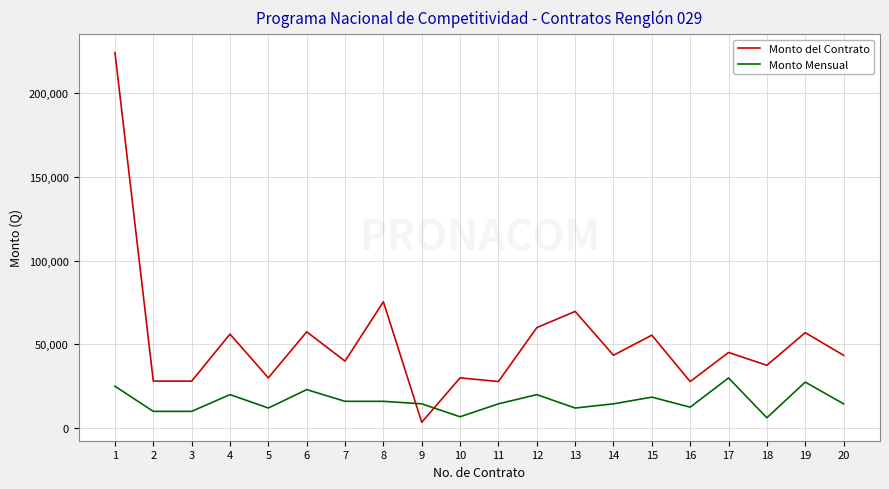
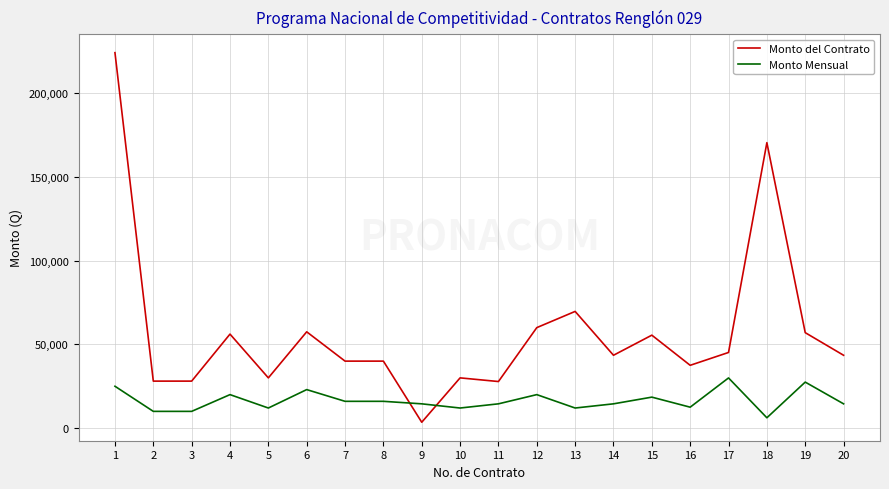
  {
    "Monto del Contrato": {
      "1": "224,000",
      "2": "28,000",
      "3": "28,000",
      "4": "56,000",
      "5": "30,000",
      "6": "58,000",
      "7": "40,000",
-     "8": "75,000",
+     "8": "40,000",
      "9": "4,000",
      "10": "30,000",
      "11": "28,000",
      "12": "60,000",
      "13": "70,000",
      "14": "44,000",
      "15": "56,000",
-     "16": "28,000",
+     "16": "38,000",
      "17": "45,000",
-     "18": "38,000",
+     "18": "170,000",
      "19": "57,000",
      "20": "44,000"
    },
    "Monto Mensual": {
      "1": "25,000",
      "2": "10,000",
      "3": "10,000",
      "4": "20,000",
      "5": "12,000",
      "6": "23,000",
      "7": "16,000",
      "8": "16,000",
      "9": "15,000",
-     "10": "7,000",
+     "10": "12,000",
      "11": "15,000",
      "12": "20,000",
      "13": "12,000",
      "14": "15,000",
      "15": "19,000",
      "16": "13,000",
      "17": "30,000",
      "18": "6,000",
      "19": "27,000",
      "20": "15,000"
    }
  }
